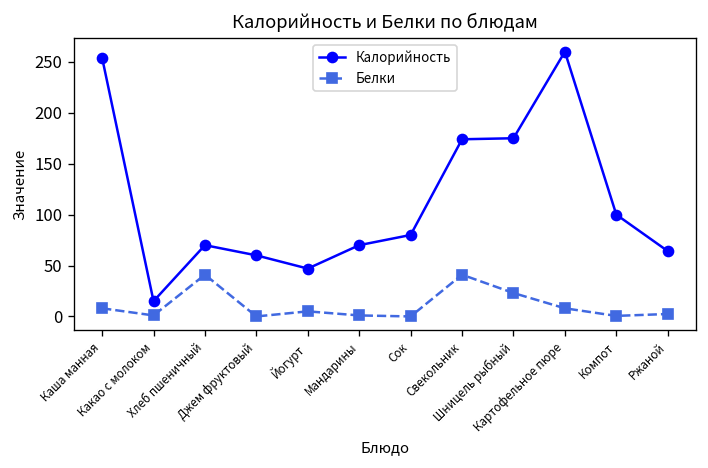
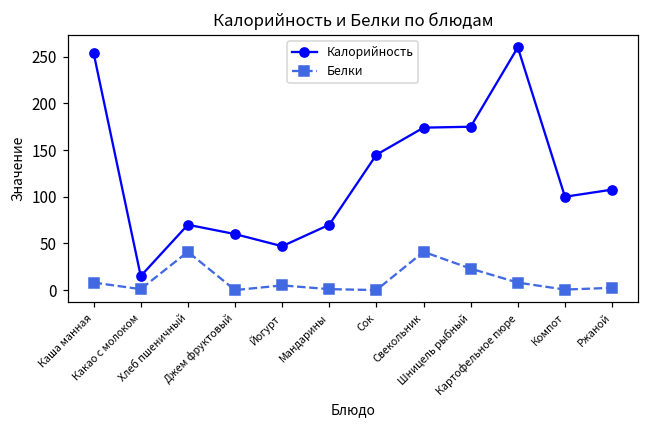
  {
    "Калорийность": {
      "Каша манная": 250,
      "Какао с молоком": 20,
      "Хлеб пшеничный": 70,
      "Джем фруктовый": 60,
      "Йогурт": 50,
      "Мандарины": 70,
-     "Сок": 80,
+     "Сок": 150,
      "Свекольник": 170,
      "Шницель рыбный": 180,
      "Картофельное пюре": 260,
      "Компот": 100,
-     "Ржаной": 60
+     "Ржаной": 110
    },
    "Белки": {
      "Каша манная": 10,
      "Какао с молоком": 0,
      "Хлеб пшеничный": 40,
      "Джем фруктовый": 0,
      "Йогурт": 10,
      "Мандарины": 0,
      "Сок": 0,
      "Свекольник": 40,
      "Шницель рыбный": 20,
      "Картофельное пюре": 10,
      "Компот": 0,
      "Ржаной": 0
    }
  }
